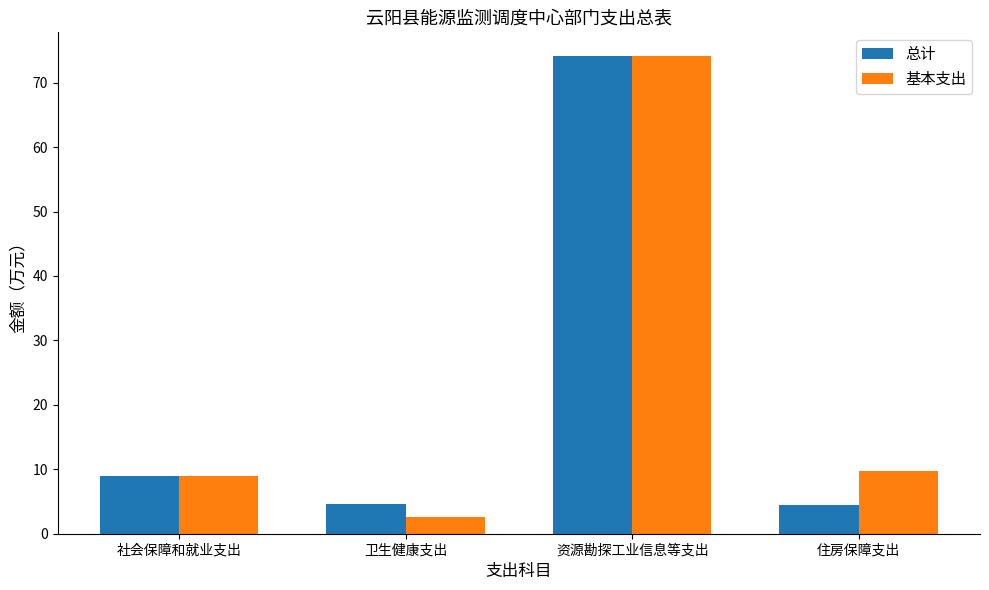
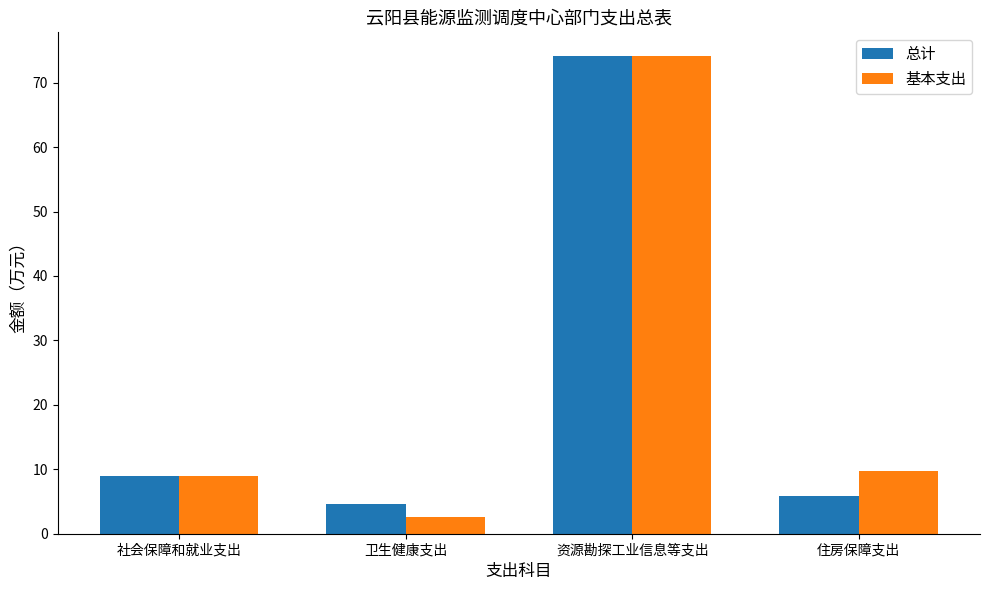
  {
    "总计": {
      "社会保障和就业支出": 9,
      "卫生健康支出": 5,
      "资源勘探工业信息等支出": 74,
-     "住房保障支出": 5
+     "住房保障支出": 6
    },
    "基本支出": {
      "社会保障和就业支出": 9,
      "卫生健康支出": 3,
      "资源勘探工业信息等支出": 74,
      "住房保障支出": 10
    }
  }
